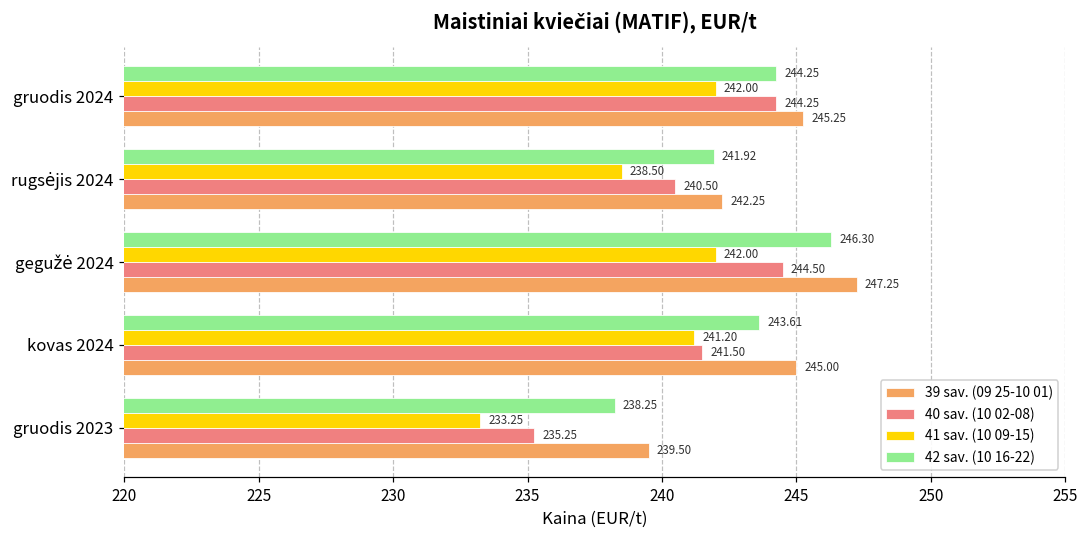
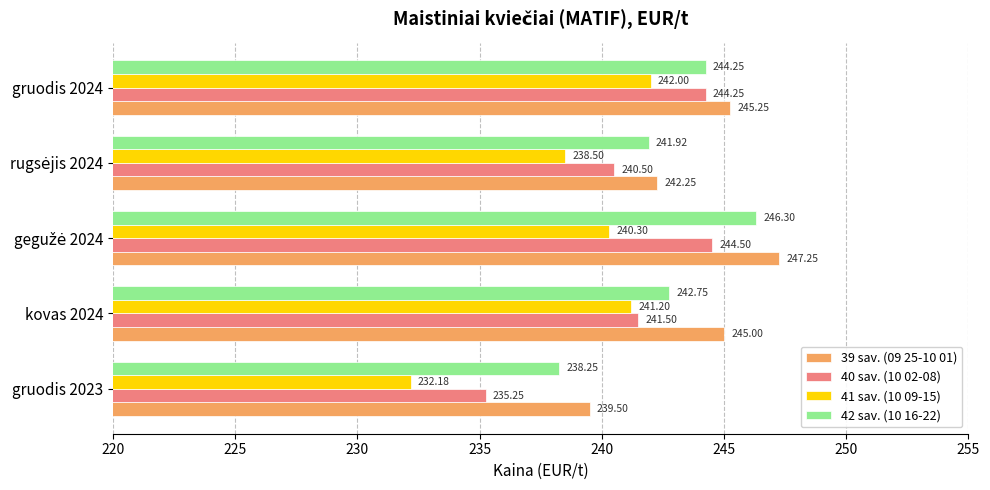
  {
    "41 sav. (10 09-15)": {
      "gruodis 2024": 242.00,
      "rugsėjis 2024": 238.50,
-     "gegužė 2024": 242.00,
+     "gegužė 2024": 240.30,
      "kovas 2024": 241.20,
-     "gruodis 2023": 233.25
+     "gruodis 2023": 232.18
    },
    "42 sav. (10 16-22)": {
      "gruodis 2024": 244.25,
      "rugsėjis 2024": 241.92,
      "gegužė 2024": 246.30,
-     "kovas 2024": 243.61,
+     "kovas 2024": 242.75,
      "gruodis 2023": 238.25
    }
  }
